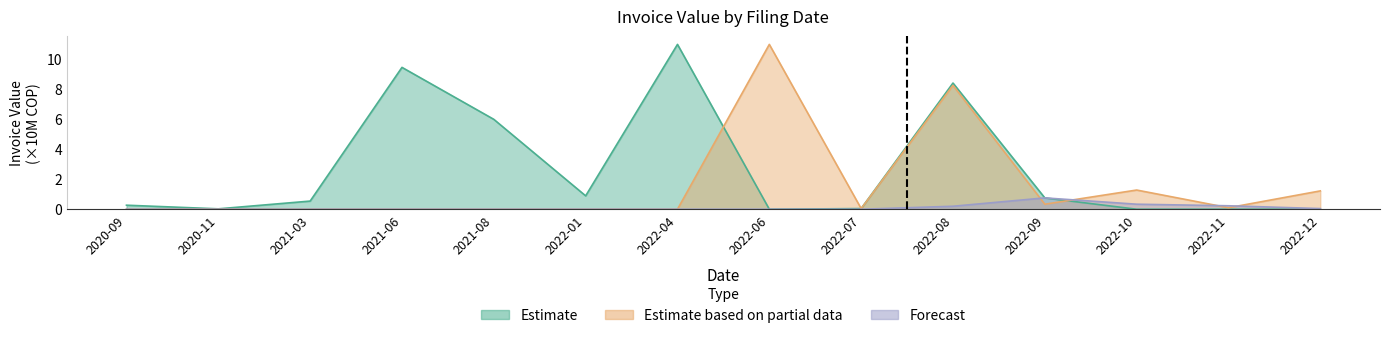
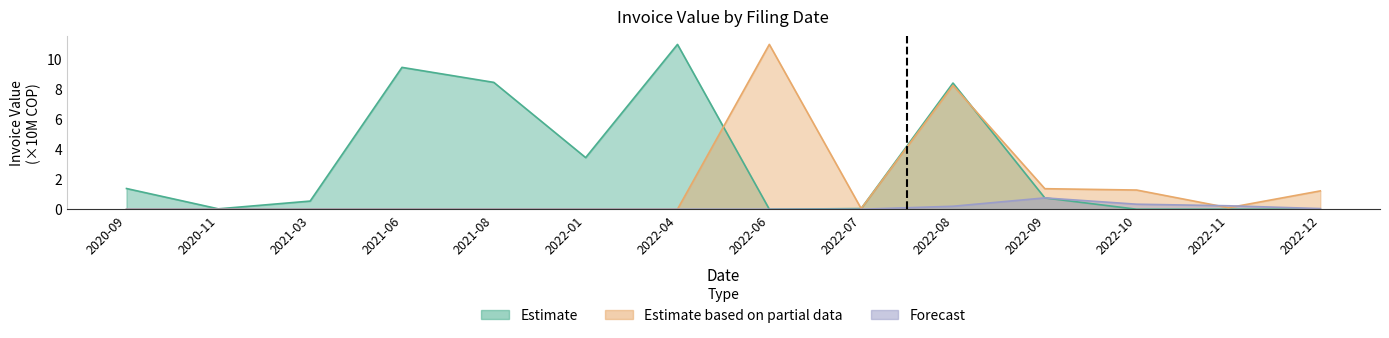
  {
    "Estimate": {
-     "2020-09": 0.3,
+     "2020-09": 1.4,
      "2021-03": 0.5,
      "2021-06": 9.4,
-     "2021-08": 6.0,
-     "2022-01": 0.9,
+     "2021-08": 8.4,
+     "2022-01": 3.4,
      "2022-04": 10.9,
      "2022-10": 0.0
    },
    "Estimate based on partial data": {
      "2022-06": 10.9,
-     "2022-09": 0.3,
+     "2022-09": 1.4,
      "2022-10": 1.3,
      "2022-12": 1.2
    },
    "Forecast": {
      "2022-08": 0.2,
      "2022-10": 0.3
    }
  }
